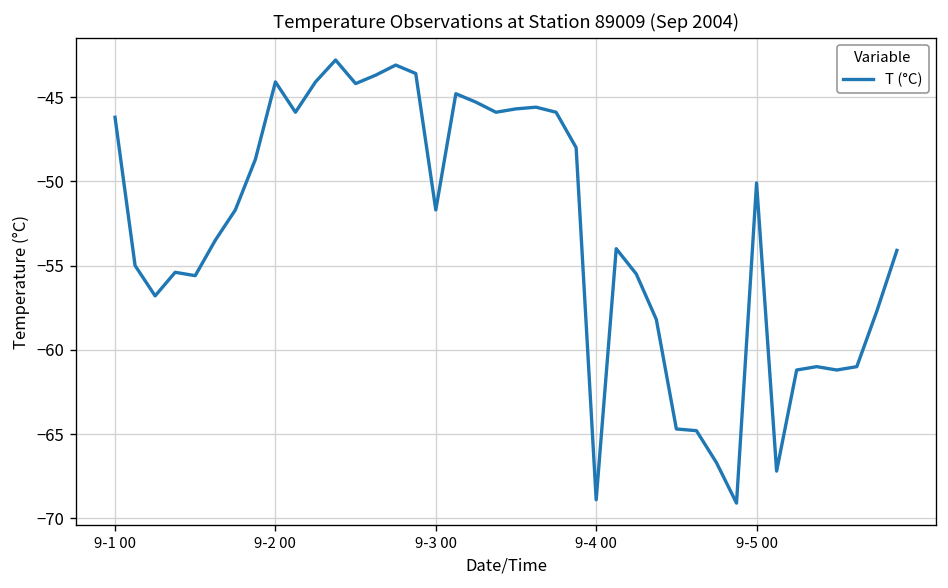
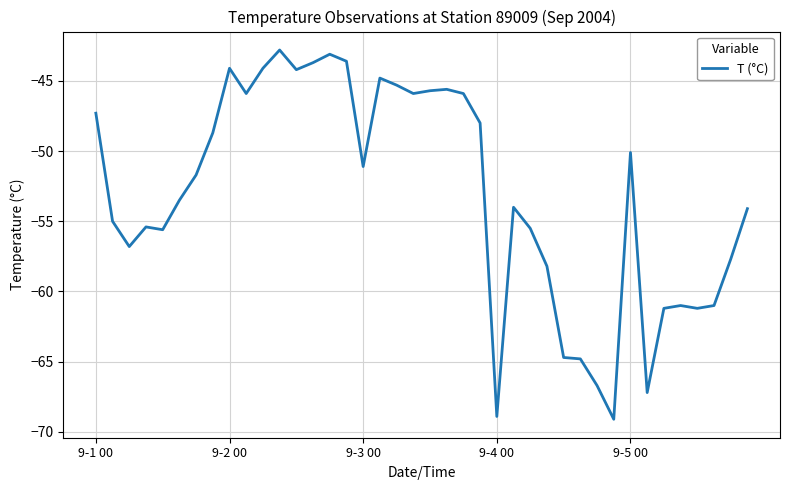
  {
-   "9-1 00": -46.2,
+   "9-1 00": -47.3,
    "9-2 00": -44.1,
-   "9-3 00": -51.7,
+   "9-3 00": -51.1,
    "9-4 00": -68.9,
    "9-5 00": -50.1
  }
